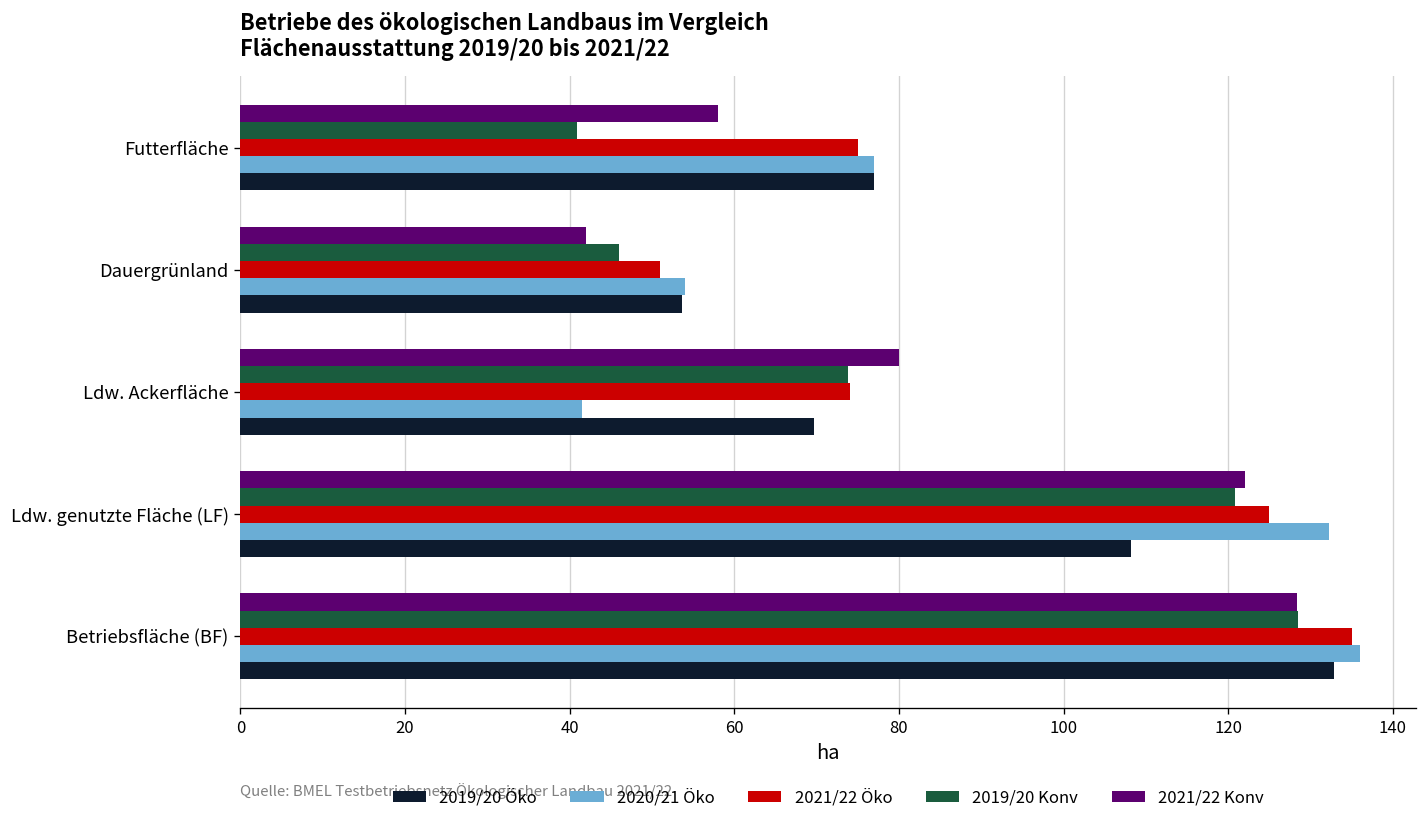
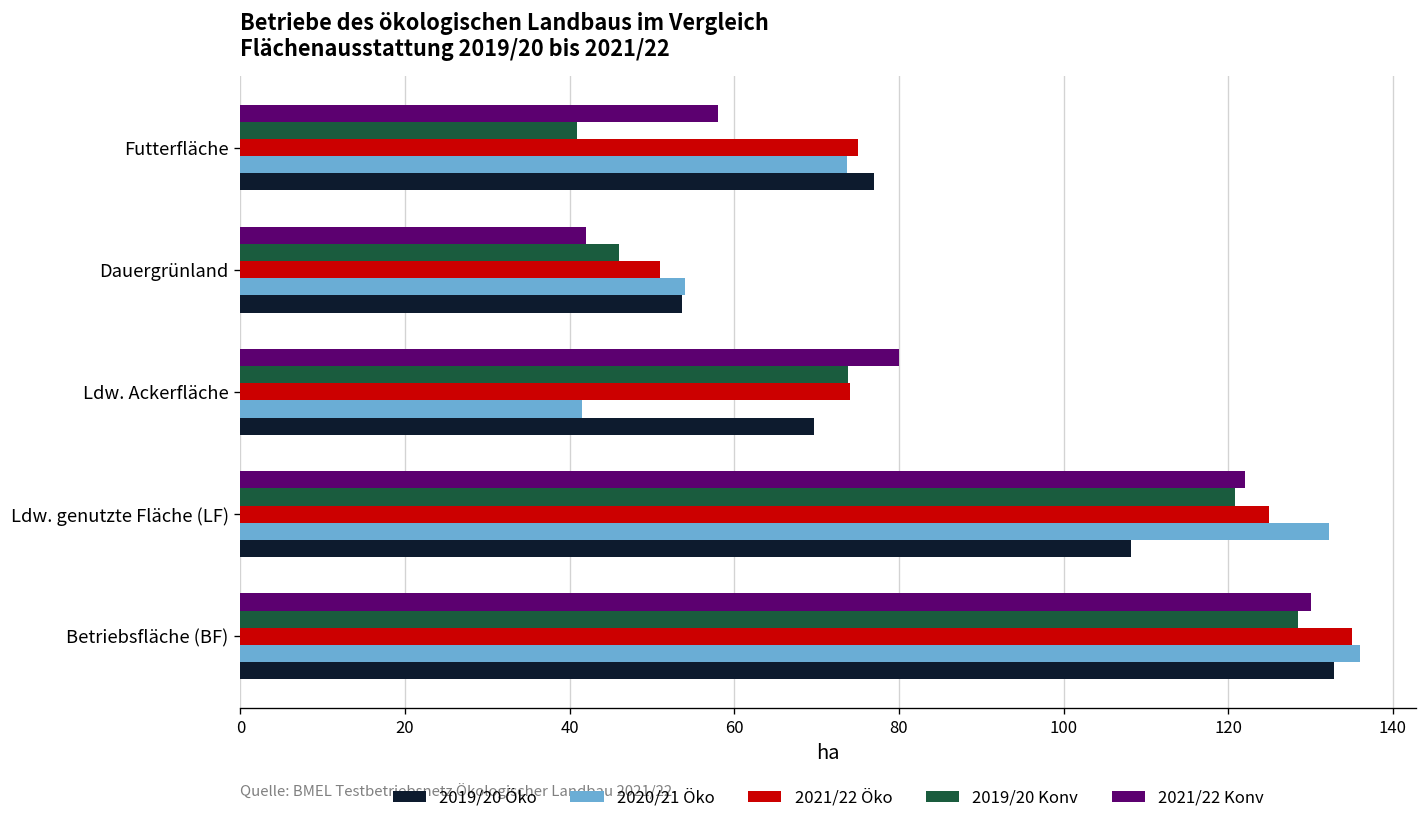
  {
    "2019/20 Öko": {
      "Futterfläche": 77,
      "Dauergrünland": 54,
      "Ldw. Ackerfläche": 70,
      "Ldw. genutzte Fläche (LF)": 108,
      "Betriebsfläche (BF)": 133
    },
    "2020/21 Öko": {
-     "Futterfläche": 77,
+     "Futterfläche": 74,
      "Dauergrünland": 54,
      "Ldw. Ackerfläche": 42,
      "Ldw. genutzte Fläche (LF)": 132,
      "Betriebsfläche (BF)": 136
    },
    "2021/22 Öko": {
      "Futterfläche": 75,
      "Dauergrünland": 51,
      "Ldw. Ackerfläche": 74,
      "Ldw. genutzte Fläche (LF)": 125,
      "Betriebsfläche (BF)": 135
    },
    "2019/20 Konv": {
      "Futterfläche": 41,
      "Dauergrünland": 46,
      "Ldw. Ackerfläche": 74,
      "Ldw. genutzte Fläche (LF)": 121,
      "Betriebsfläche (BF)": 129
    },
    "2021/22 Konv": {
      "Futterfläche": 58,
      "Dauergrünland": 42,
      "Ldw. Ackerfläche": 80,
      "Ldw. genutzte Fläche (LF)": 122,
-     "Betriebsfläche (BF)": 128
+     "Betriebsfläche (BF)": 130
    }
  }
